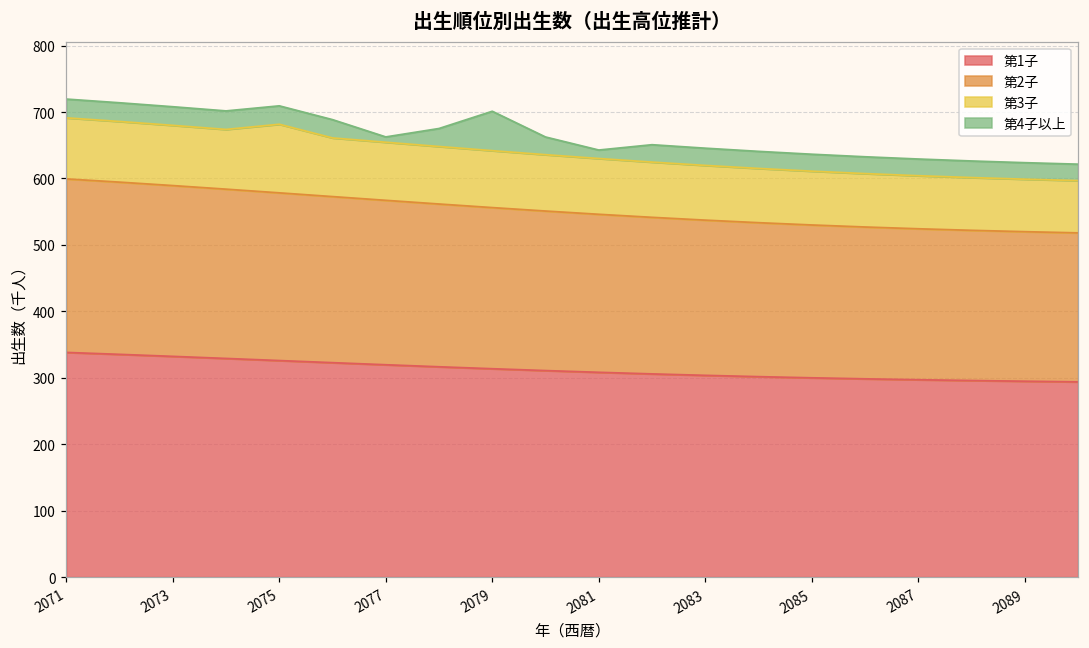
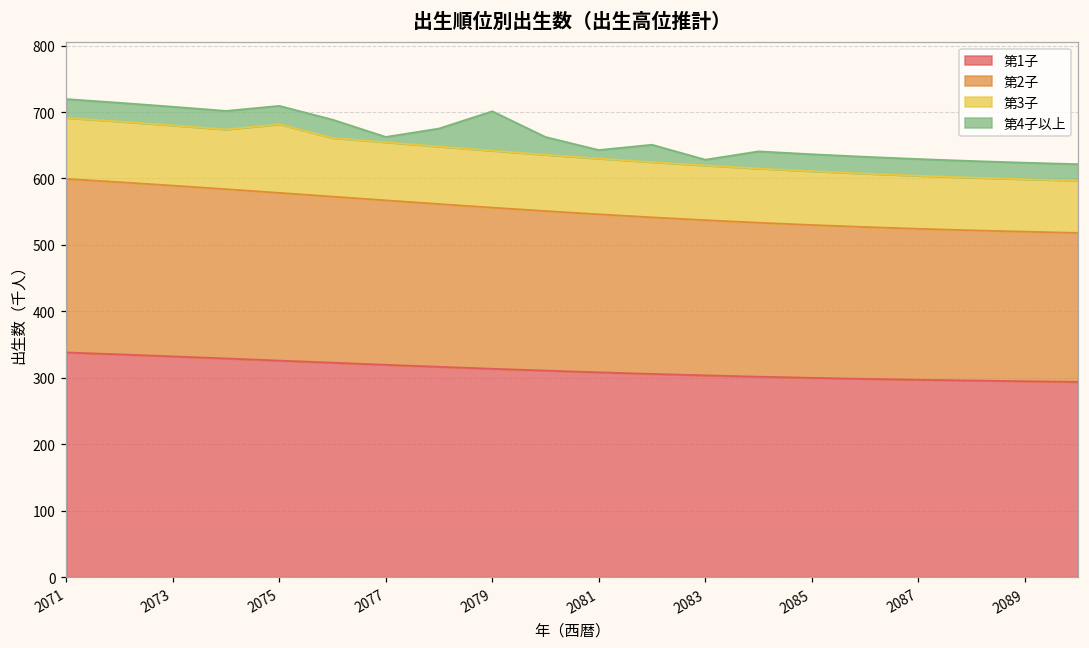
  {
    "第3子": {
      "2071": 90,
      "2073": 90,
      "2075": 100,
      "2077": 90,
      "2079": 90,
      "2081": 80,
      "2083": 80,
      "2085": 80,
      "2087": 80,
      "2089": 80
    },
    "第4子以上": {
      "2071": 30,
      "2073": 30,
      "2075": 30,
      "2077": 10,
      "2079": 60,
      "2081": 10,
-     "2083": 30,
+     "2083": 10,
      "2085": 30,
      "2087": 30,
      "2089": 20
    }
  }
